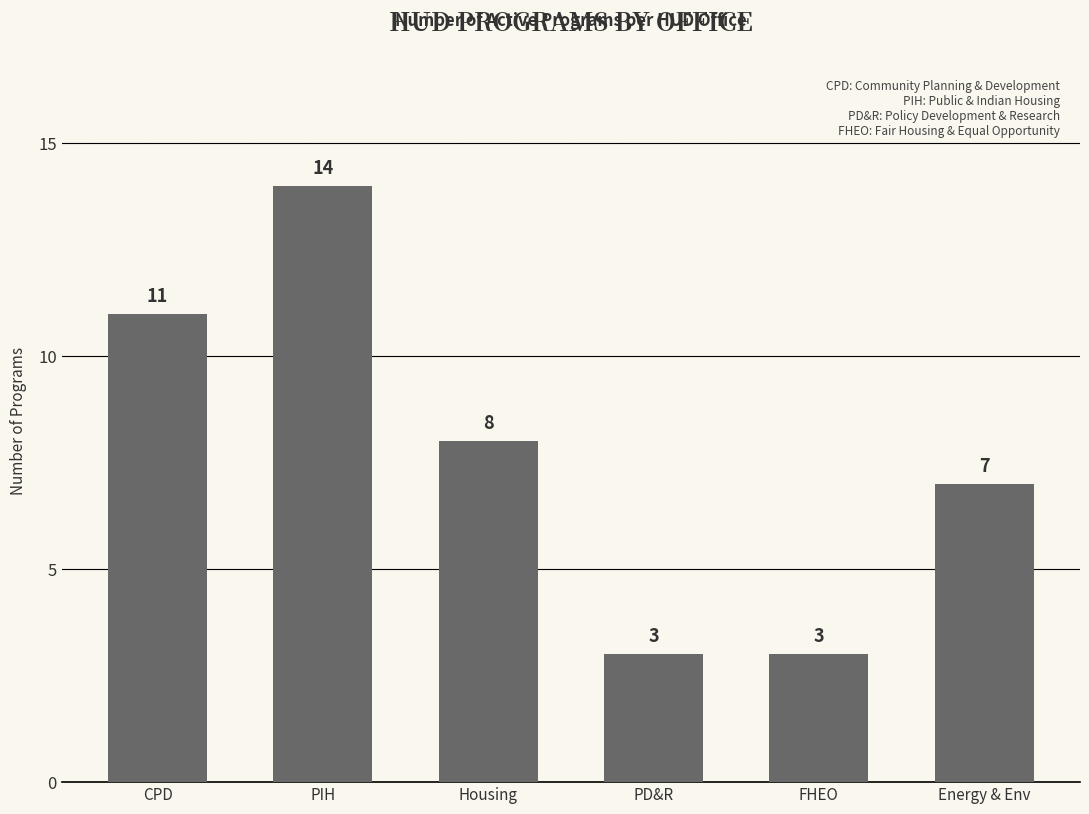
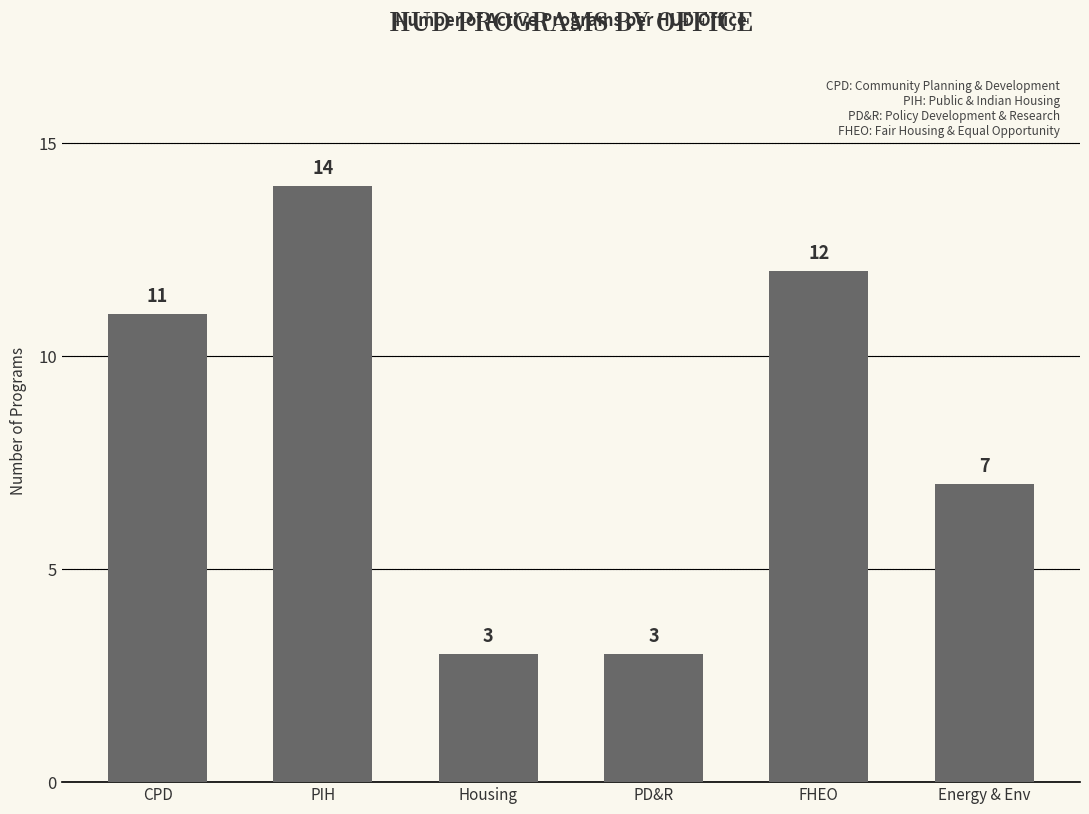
  {
    "CPD": 11,
    "PIH": 14,
-   "Housing": 8,
+   "Housing": 3,
    "PD&R": 3,
-   "FHEO": 3,
+   "FHEO": 12,
    "Energy & Env": 7
  }
